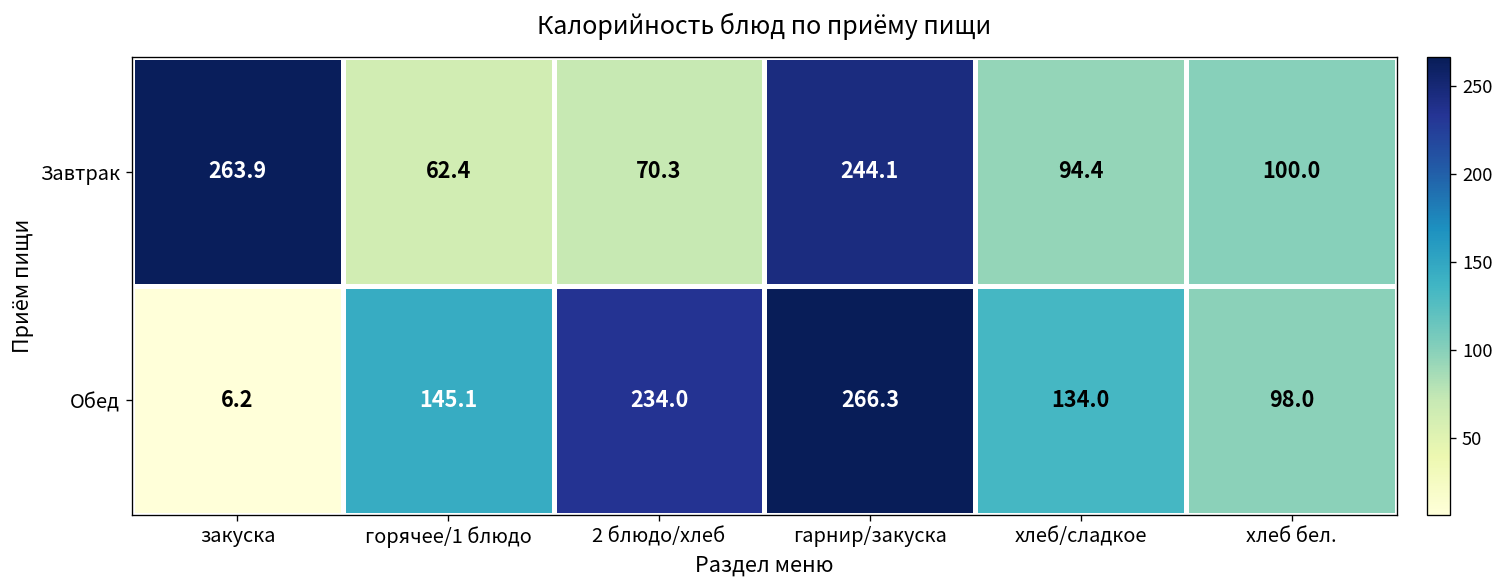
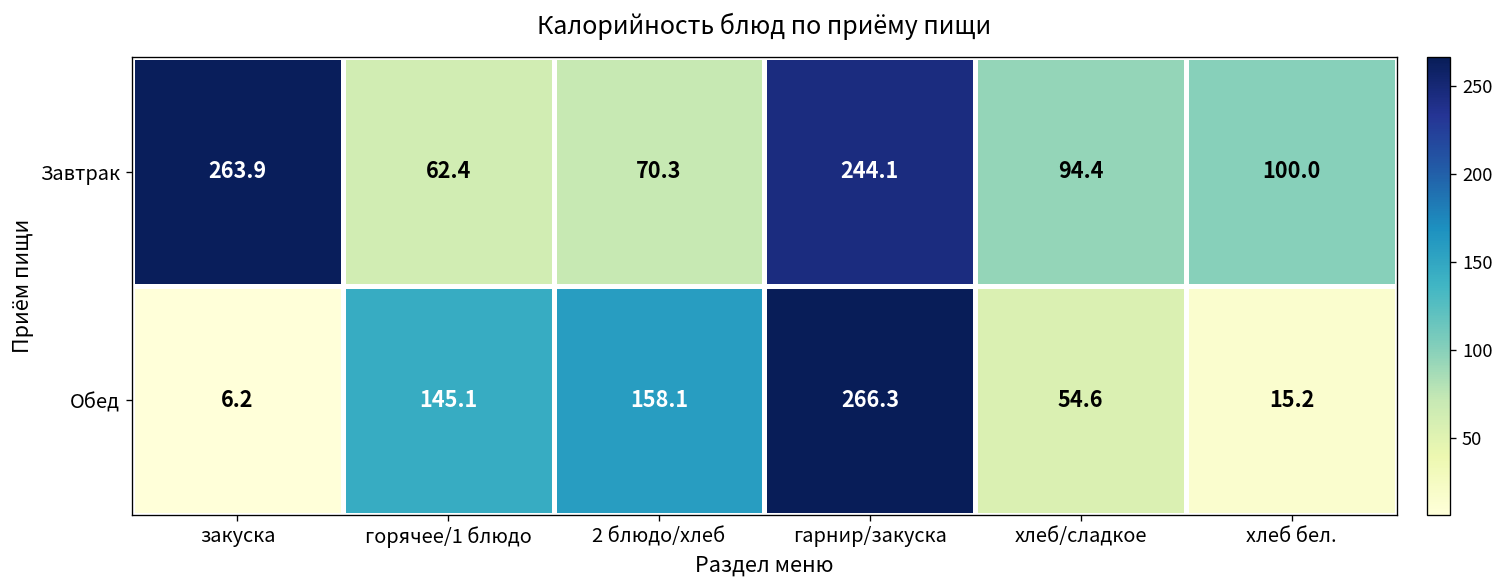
  {
    "Завтрак": {
      "закуска": 263.9,
      "горячее/1 блюдо": 62.4,
      "2 блюдо/хлеб": 70.3,
      "гарнир/закуска": 244.1,
      "хлеб/сладкое": 94.4,
      "хлеб бел.": 100.0
    },
    "Обед": {
      "закуска": 6.2,
      "горячее/1 блюдо": 145.1,
-     "2 блюдо/хлеб": 234.0,
+     "2 блюдо/хлеб": 158.1,
      "гарнир/закуска": 266.3,
-     "хлеб/сладкое": 134.0,
-     "хлеб бел.": 98.0
+     "хлеб/сладкое": 54.6,
+     "хлеб бел.": 15.2
    }
  }
